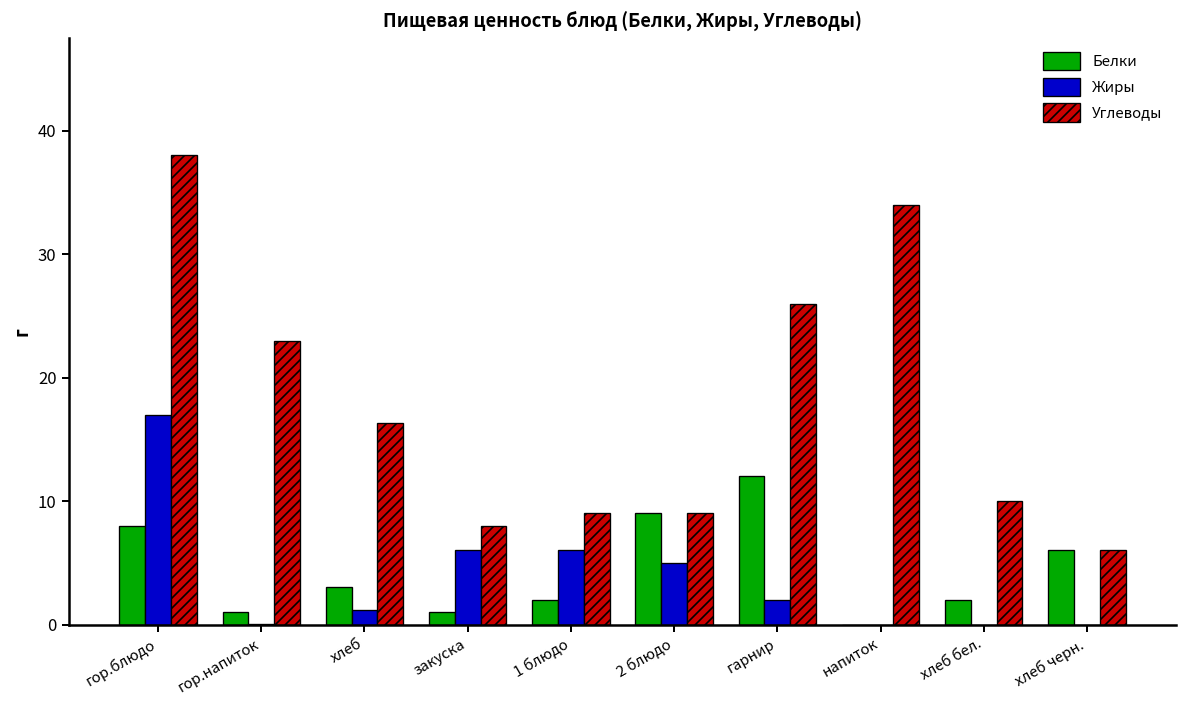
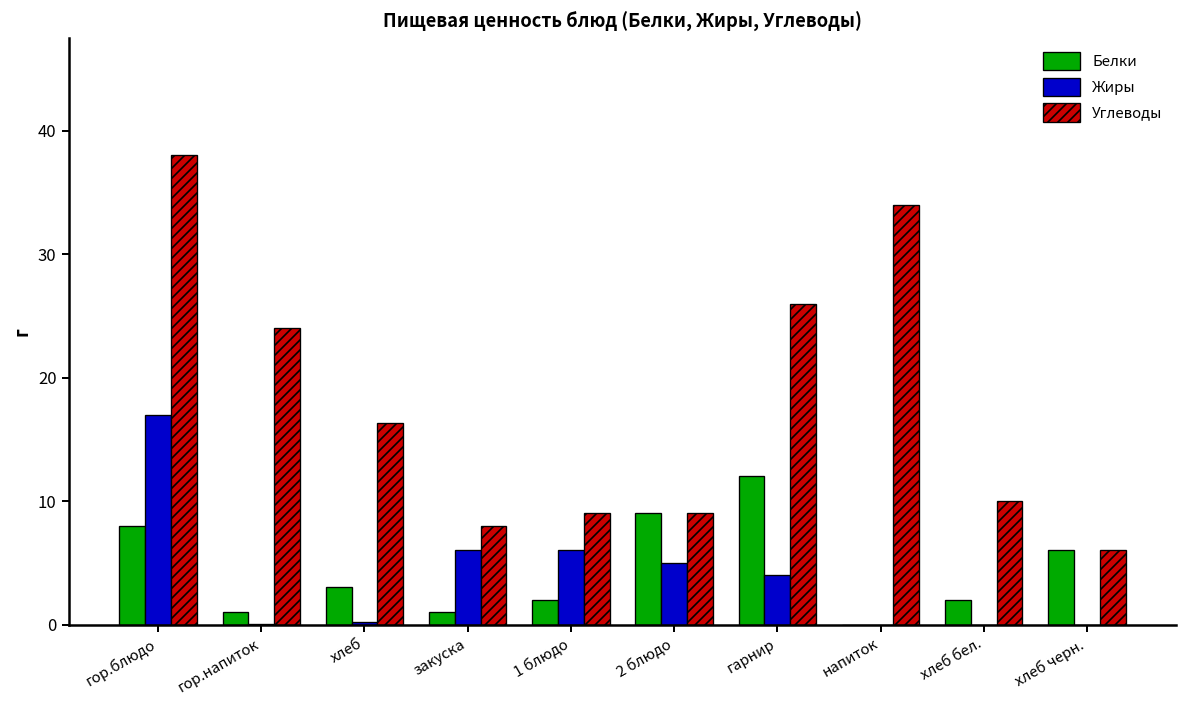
  {
    "Белки": {
      "гор.блюдо": 8.0,
      "гор.напиток": 1.0,
      "хлеб": 3.0,
      "закуска": 1.0,
      "1 блюдо": 2.0,
      "2 блюдо": 9.0,
      "гарнир": 12.0,
      "напиток": 0.0,
      "хлеб бел.": 2.0,
      "хлеб черн.": 6.0
    },
    "Жиры": {
      "гор.блюдо": 17.0,
-     "хлеб": 1.2,
+     "хлеб": 0.2,
      "закуска": 6.0,
      "1 блюдо": 6.0,
      "2 блюдо": 5.0,
-     "гарнир": 2,
+     "гарнир": 4,
      "напиток": 0.0,
      "хлеб бел.": 0.0,
      "хлеб черн.": 0.0
    },
    "Углеводы": {
      "гор.блюдо": 38,
-     "гор.напиток": 23,
+     "гор.напиток": 24,
      "хлеб": 16.4,
      "закуска": 8,
      "1 блюдо": 9,
      "2 блюдо": 9,
      "гарнир": 26,
      "напиток": 34,
      "хлеб бел.": 10,
      "хлеб черн.": 6
    }
  }
